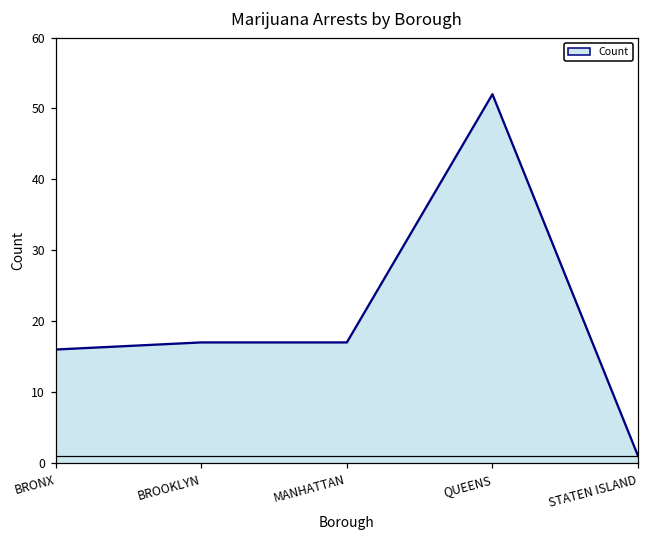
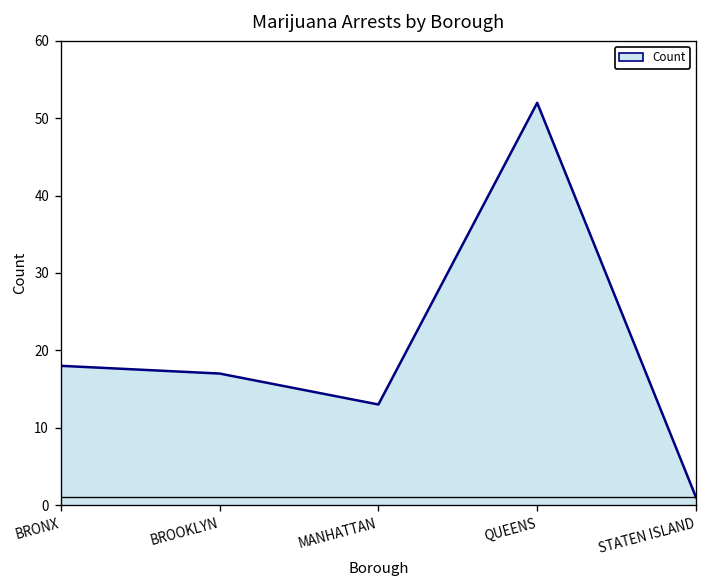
  {
-   "BRONX": 16,
+   "BRONX": 18,
    "BROOKLYN": 17,
-   "MANHATTAN": 17,
+   "MANHATTAN": 13,
    "QUEENS": 52,
    "STATEN ISLAND": 1
  }
